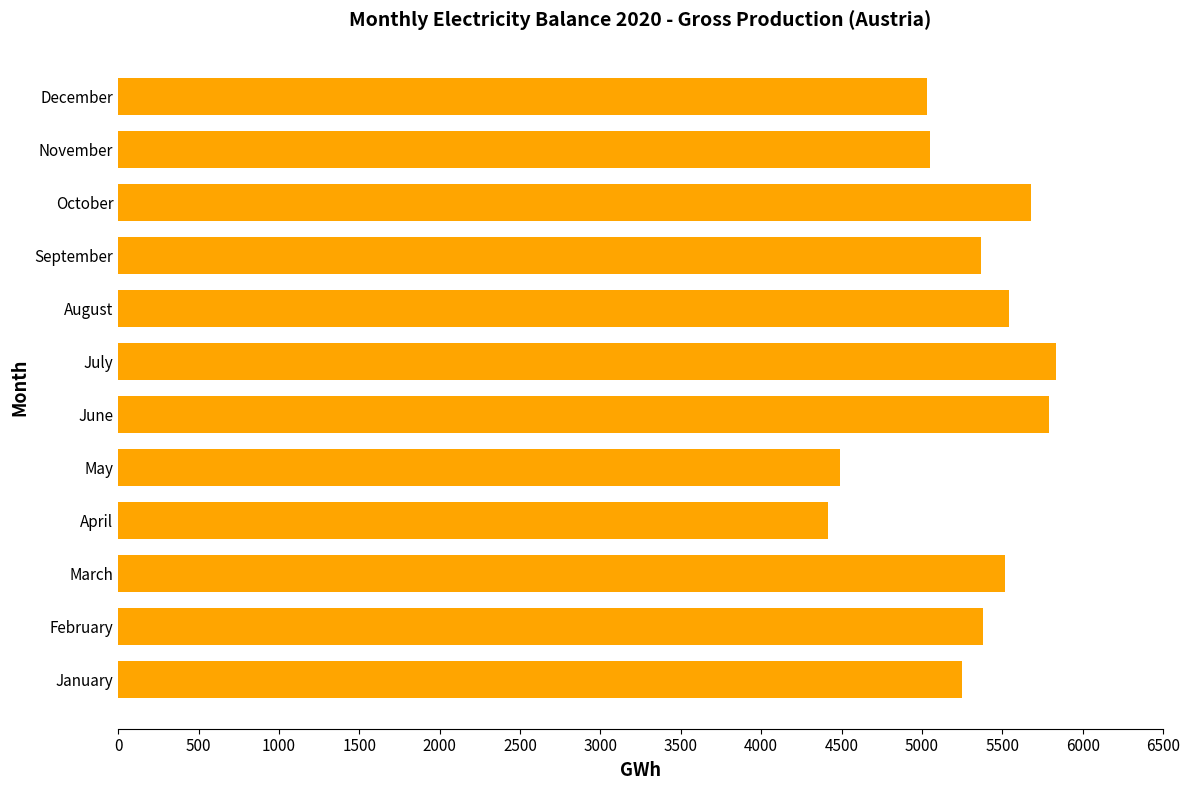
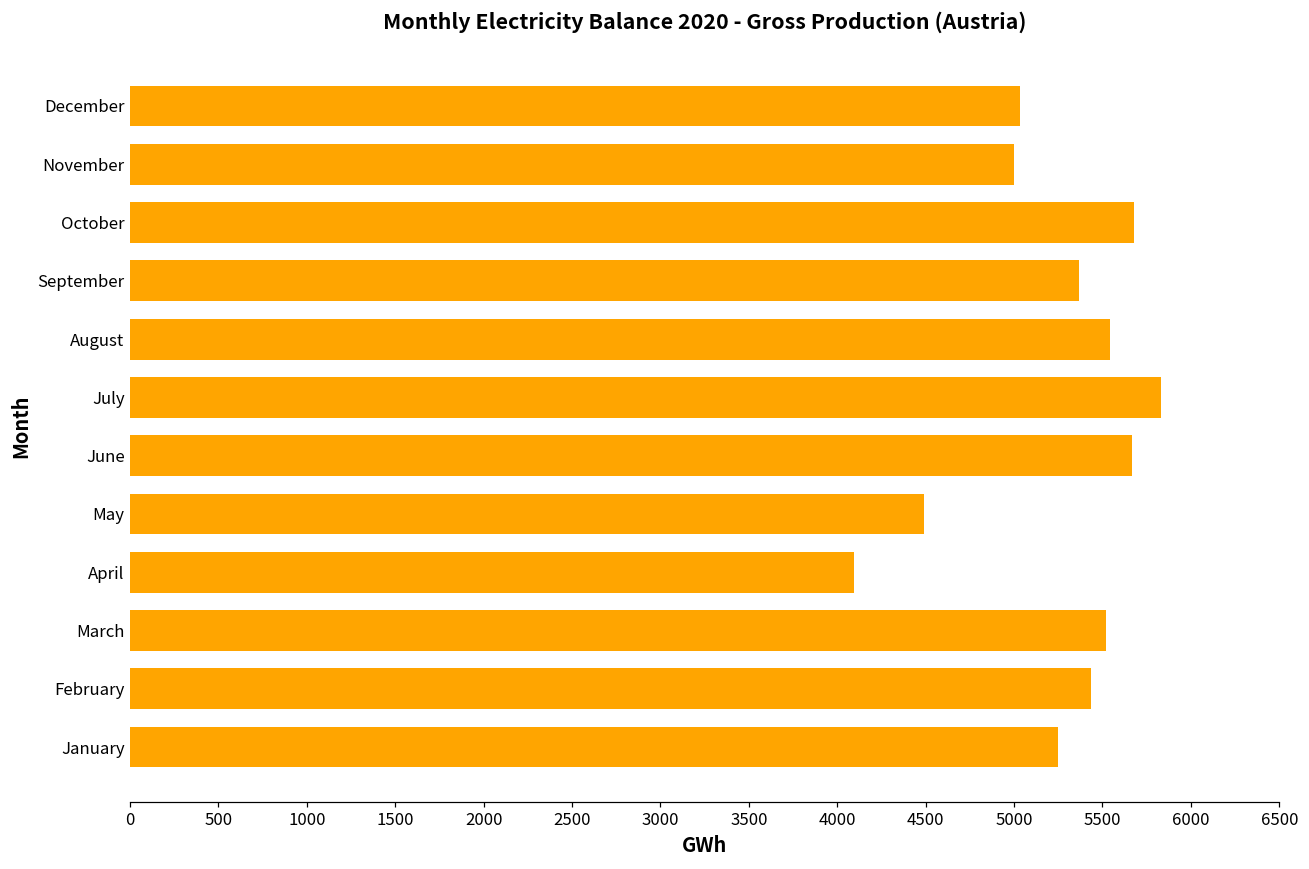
  {
    "December": 5030,
-   "November": 5050,
+   "November": 5000,
    "October": 5680,
    "September": 5370,
    "August": 5540,
    "July": 5830,
-   "June": 5790,
+   "June": 5670,
    "May": 4490,
-   "April": 4410,
+   "April": 4090,
    "March": 5520,
-   "February": 5380,
+   "February": 5430,
    "January": 5250
  }
